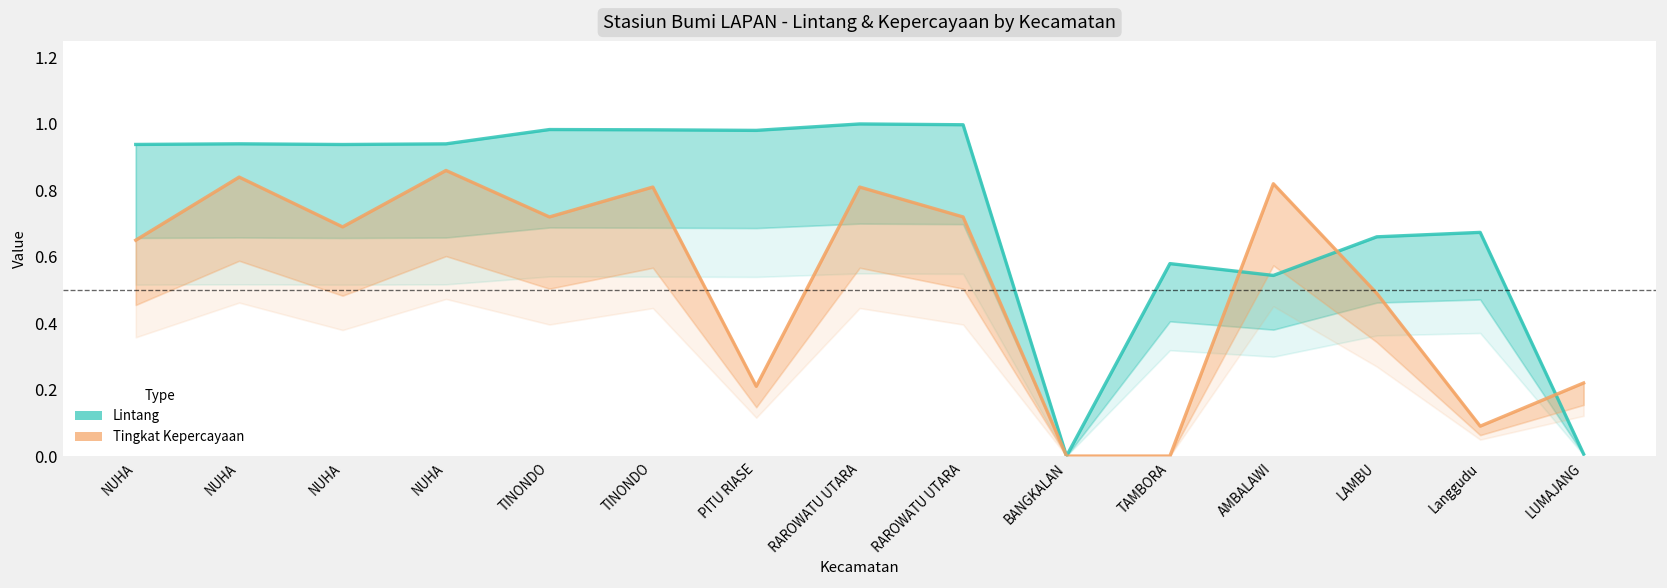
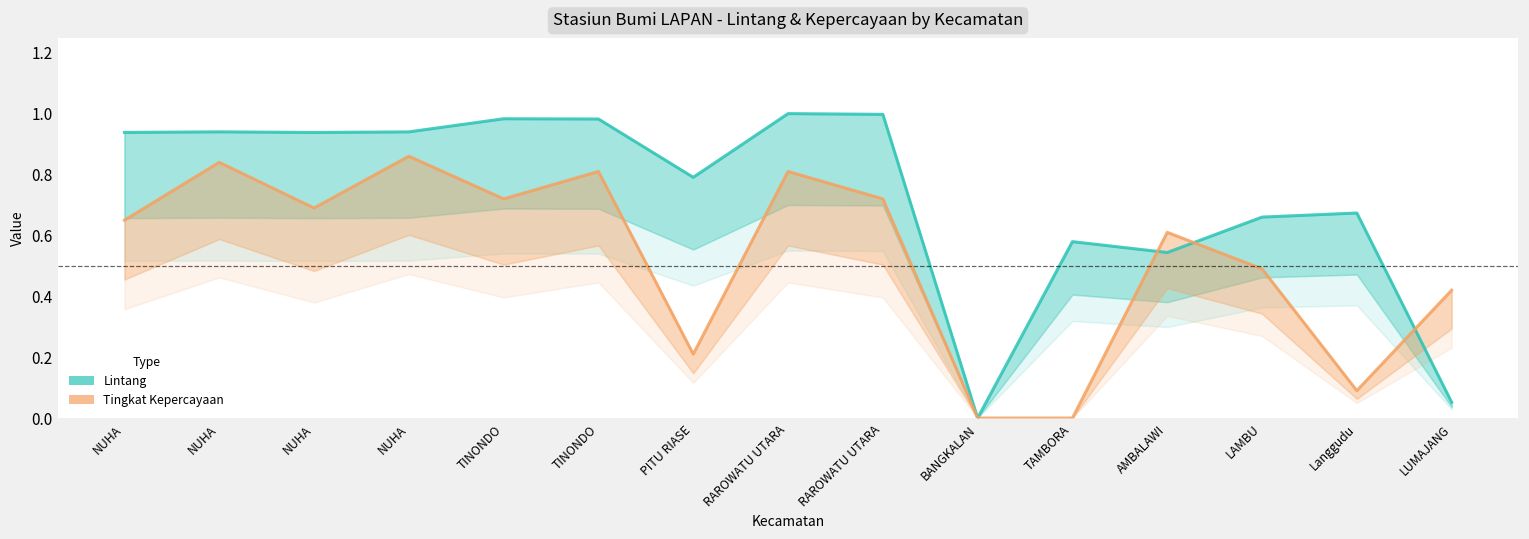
  {
    "Lintang": {
-     "PITU RIASE": 0.98,
+     "PITU RIASE": 0.79,
      "TAMBORA": 0.58,
      "AMBALAWI": 0.54,
      "LAMBU": 0.66,
      "Langgudu": 0.67,
-     "LUMAJANG": 0.01
+     "LUMAJANG": 0.05
    },
    "Tingkat Kepercayaan": {
      "PITU RIASE": 0.21,
      "TAMBORA": 0.00,
-     "AMBALAWI": 0.82,
+     "AMBALAWI": 0.61,
      "LAMBU": 0.49,
      "Langgudu": 0.09,
-     "LUMAJANG": 0.22
+     "LUMAJANG": 0.42
    }
  }
